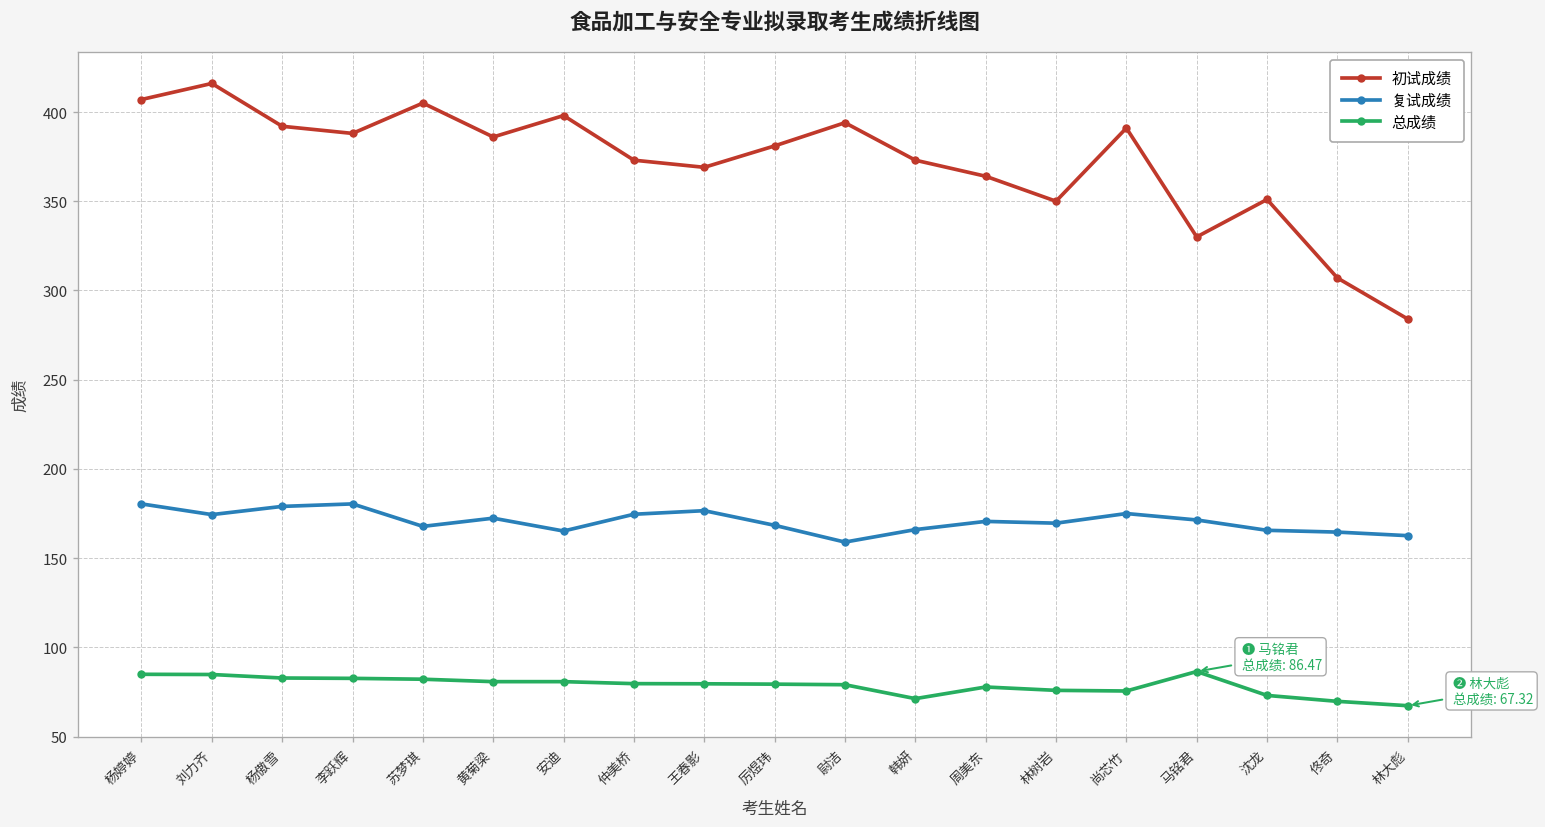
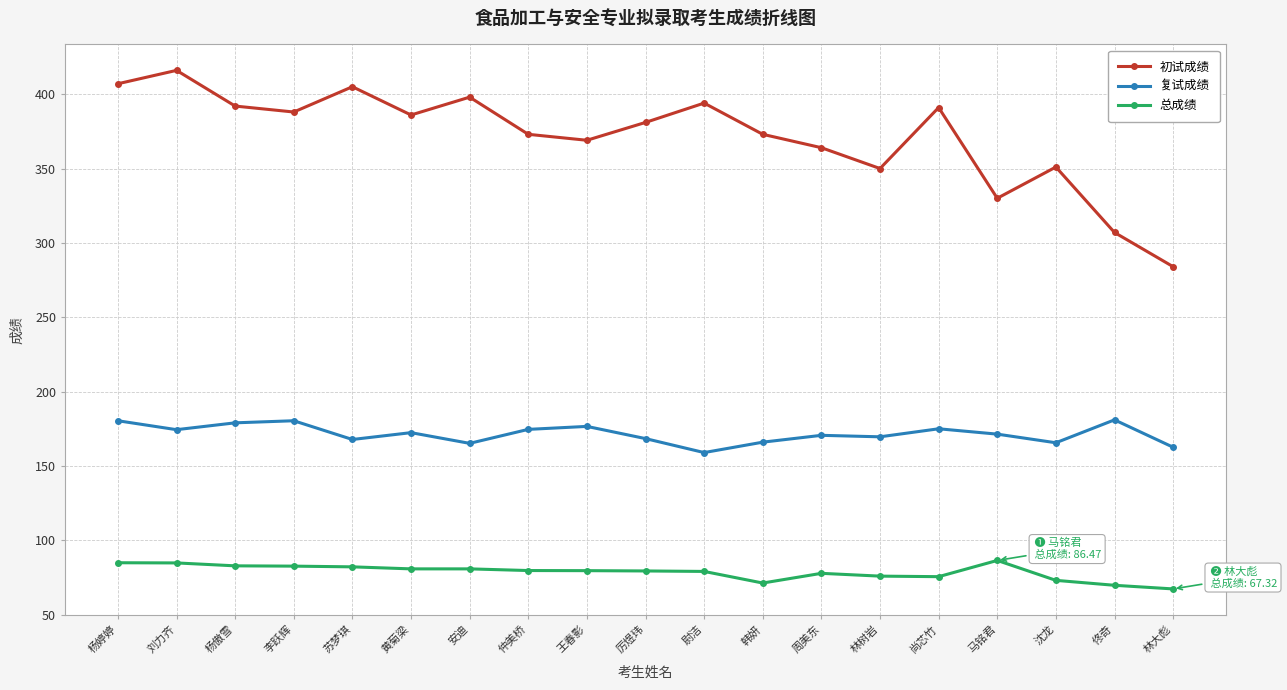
  {
    "初试成绩": {
      "杨婷婷": 407,
      "刘力齐": 416,
      "杨傲雪": 392,
      "李跃辉": 388,
      "苏梦琪": 405,
      "黄菊梁": 386,
      "安迪": 398,
      "仲美桥": 373,
      "王春影": 369,
      "厉煜玮": 381,
      "尉洁": 394,
      "韩妍": 373,
      "周美东": 364,
      "林树岩": 350,
      "尚芯竹": 391,
      "马铭君": 330,
      "沈龙": 351,
      "佟奇": 307,
      "林大彪": 284
    },
    "复试成绩": {
      "杨婷婷": 180,
      "刘力齐": 174,
      "杨傲雪": 179,
      "李跃辉": 180,
      "苏梦琪": 168,
      "黄菊梁": 172,
      "安迪": 165,
      "仲美桥": 175,
      "王春影": 177,
      "厉煜玮": 168,
      "尉洁": 159,
      "韩妍": 166,
      "周美东": 171,
      "林树岩": 170,
      "尚芯竹": 175,
      "马铭君": 171,
      "沈龙": 166,
-     "佟奇": 165,
+     "佟奇": 181,
      "林大彪": 163
    },
    "总成绩": {
      "杨婷婷": 85,
      "刘力齐": 85,
      "杨傲雪": 83,
      "李跃辉": 83,
      "苏梦琪": 82,
      "黄菊梁": 81,
      "安迪": 81,
      "仲美桥": 80,
      "王春影": 80,
      "厉煜玮": 79,
      "尉洁": 79,
      "韩妍": 71,
      "周美东": 78,
      "林树岩": 76,
      "尚芯竹": 76,
      "沈龙": 73,
      "佟奇": 70
    }
  }
